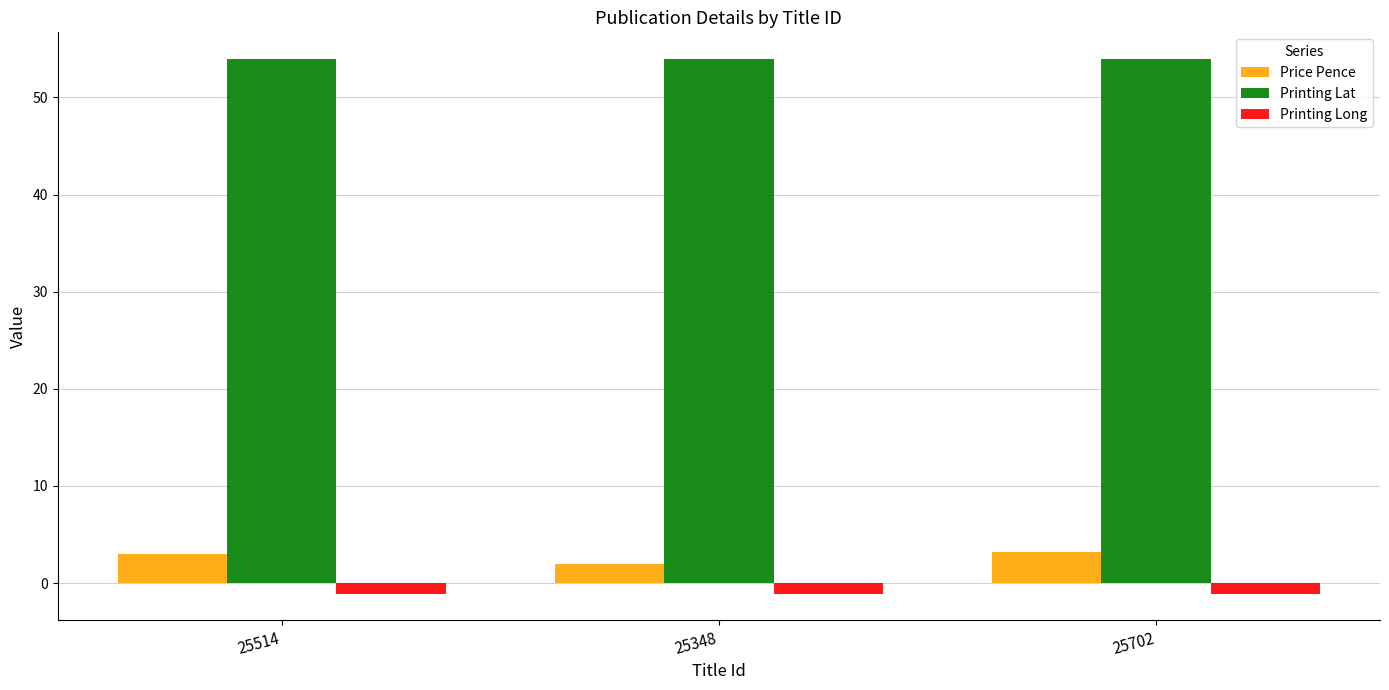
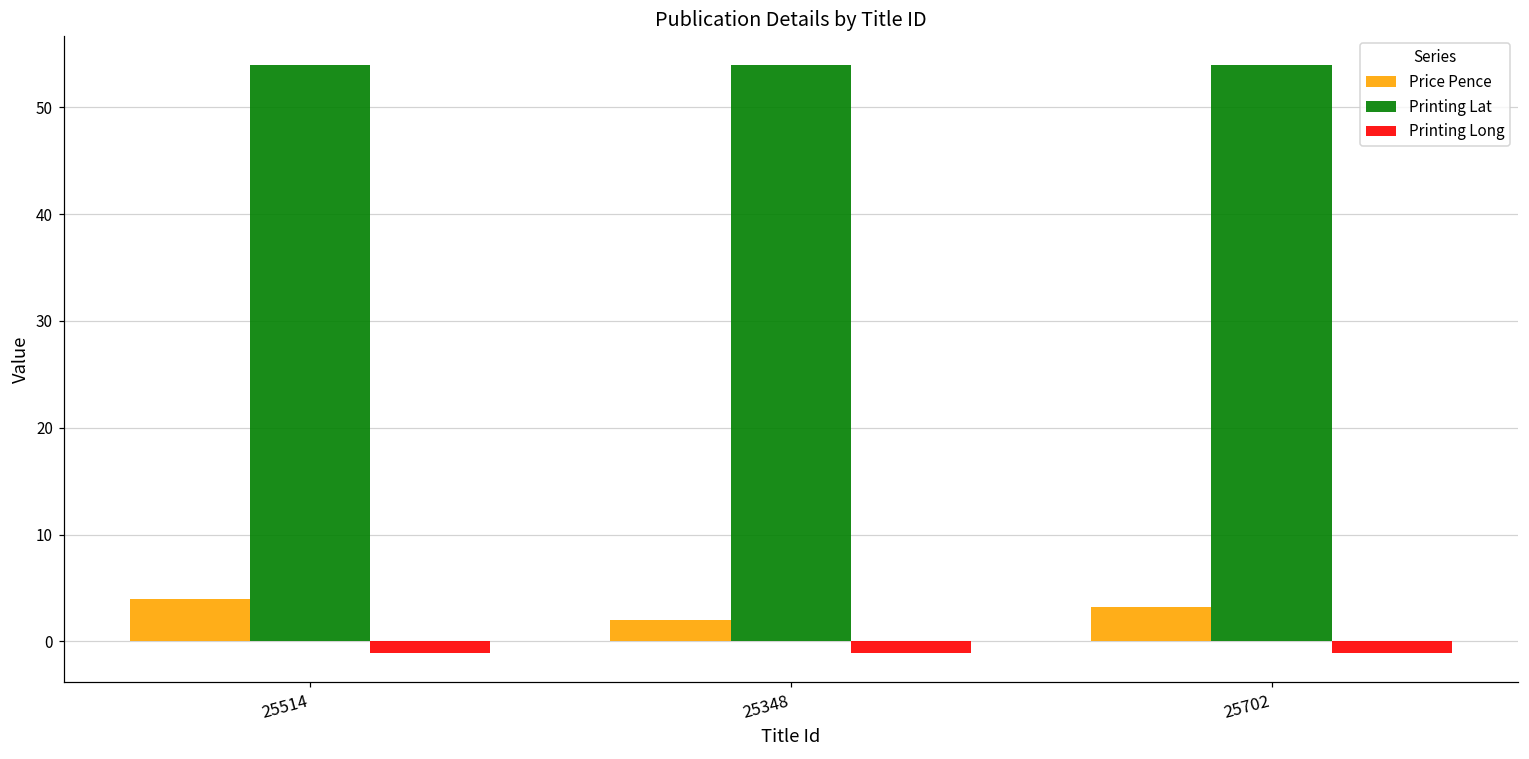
  {
    "Price Pence": {
-     "25514": 3,
+     "25514": 4,
      "25348": 2,
      "25702": 3
    },
    "Printing Lat": {
      "25514": 54,
      "25348": 54,
      "25702": 54
    },
    "Printing Long": {
      "25514": -1,
      "25348": -1,
      "25702": -1
    }
  }
